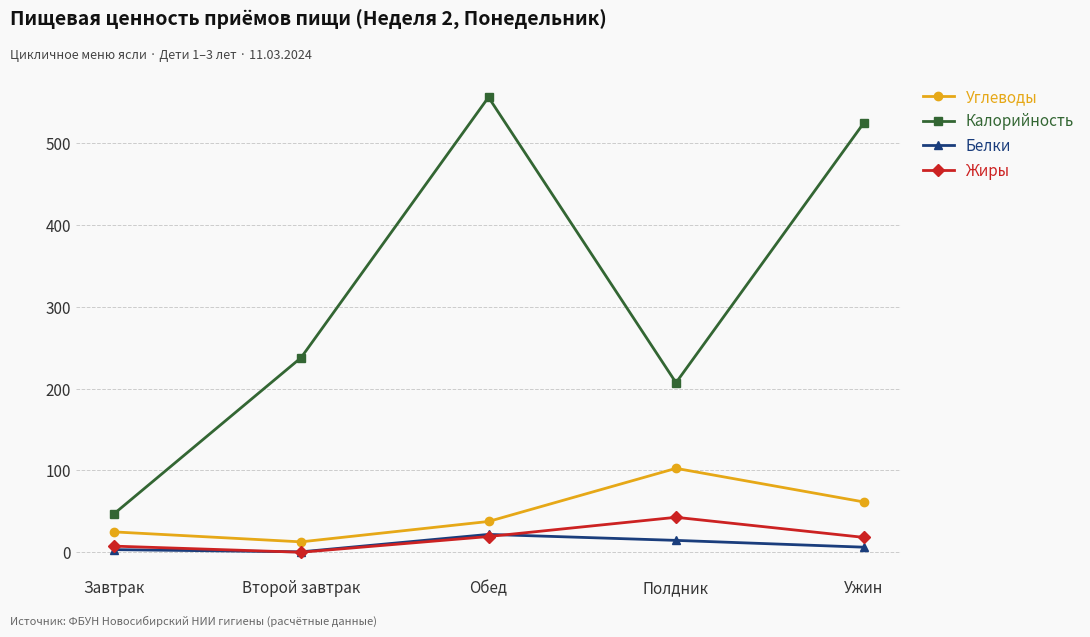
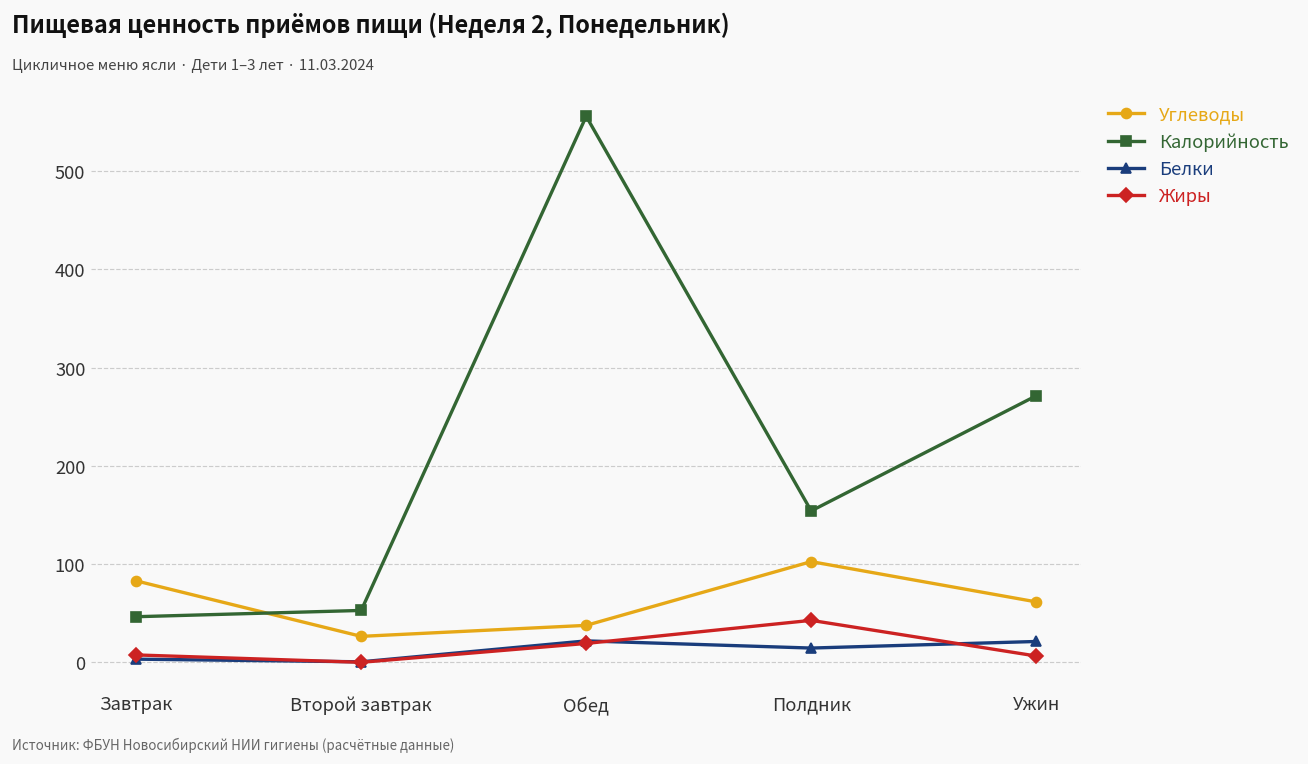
  {
    "Углеводы": {
-     "Завтрак": 20,
-     "Второй завтрак": 10,
+     "Завтрак": 80,
+     "Второй завтрак": 30,
      "Обед": 40,
      "Полдник": 100,
      "Ужин": 60
    },
    "Калорийность": {
      "Завтрак": 50,
-     "Второй завтрак": 240,
+     "Второй завтрак": 50,
      "Обед": 560,
-     "Полдник": 210,
-     "Ужин": 520
+     "Полдник": 150,
+     "Ужин": 270
    },
    "Белки": {
      "Завтрак": 0,
      "Полдник": 10,
-     "Ужин": 10
+     "Ужин": 20
    },
    "Жиры": {
      "Завтрак": 10,
      "Полдник": 40,
-     "Ужин": 20
+     "Ужин": 10
    }
  }
